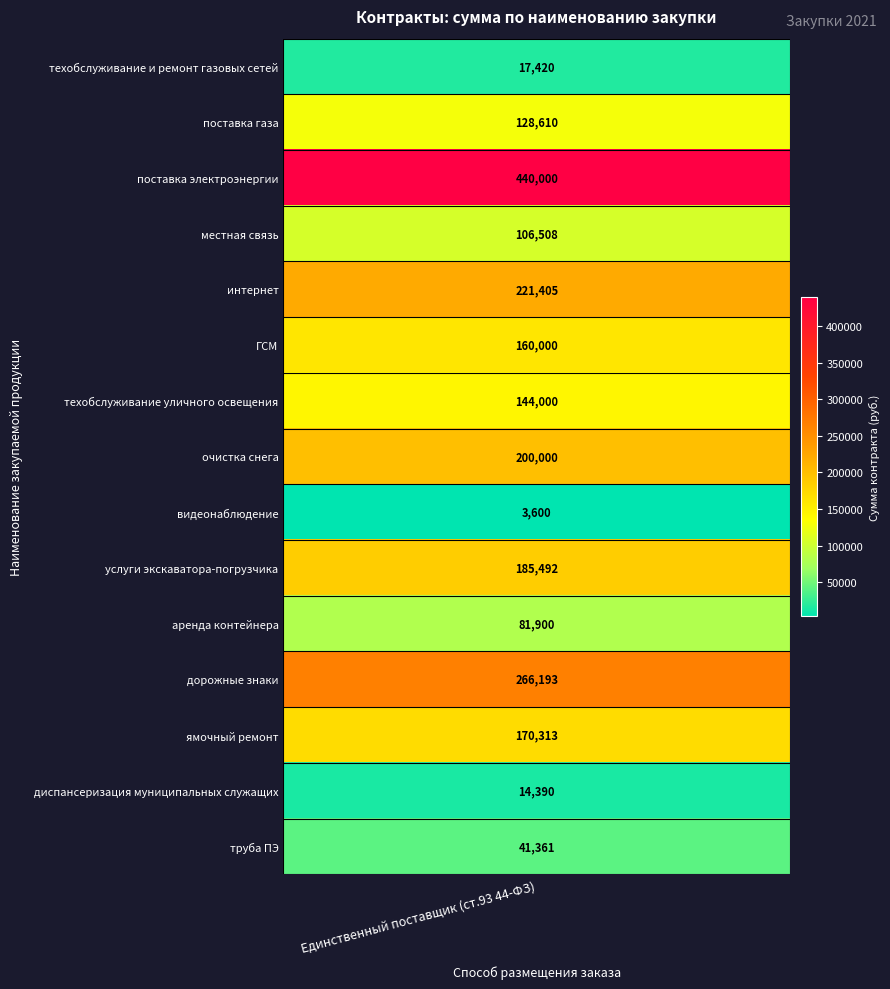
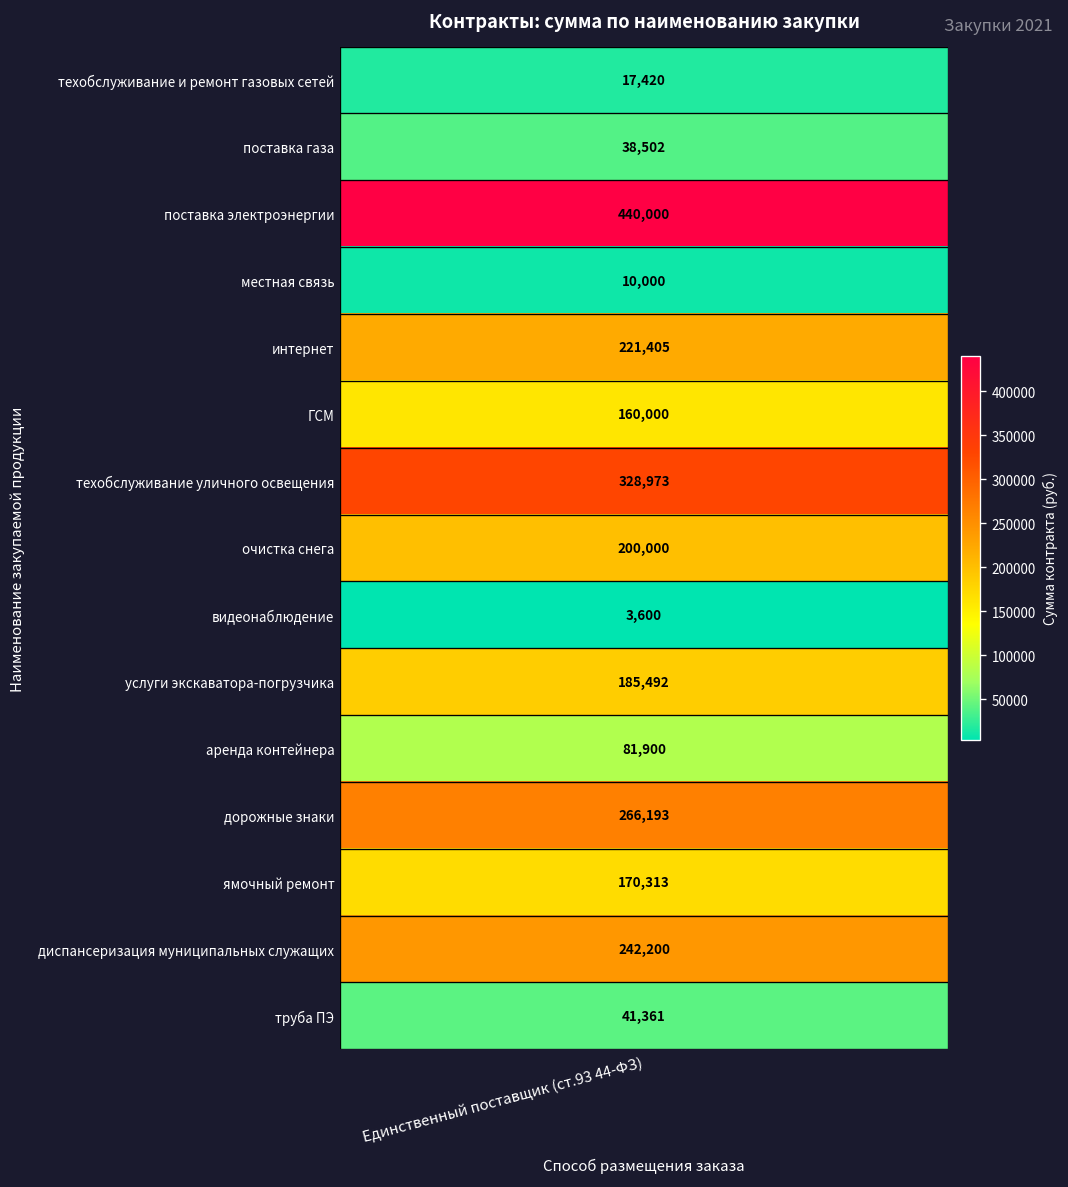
  {
    "техобслуживание и ремонт газовых сетей": {
      "Единственный поставщик (ст.93 44-ФЗ)": "17,420"
    },
    "поставка газа": {
-     "Единственный поставщик (ст.93 44-ФЗ)": "128,610"
+     "Единственный поставщик (ст.93 44-ФЗ)": "38,502"
    },
    "поставка электроэнергии": {
      "Единственный поставщик (ст.93 44-ФЗ)": "440,000"
    },
    "местная связь": {
-     "Единственный поставщик (ст.93 44-ФЗ)": "106,508"
+     "Единственный поставщик (ст.93 44-ФЗ)": "10,000"
    },
    "интернет": {
      "Единственный поставщик (ст.93 44-ФЗ)": "221,405"
    },
    "ГСМ": {
      "Единственный поставщик (ст.93 44-ФЗ)": "160,000"
    },
    "техобслуживание уличного освещения": {
-     "Единственный поставщик (ст.93 44-ФЗ)": "144,000"
+     "Единственный поставщик (ст.93 44-ФЗ)": "328,973"
    },
    "очистка снега": {
      "Единственный поставщик (ст.93 44-ФЗ)": "200,000"
    },
    "видеонаблюдение": {
      "Единственный поставщик (ст.93 44-ФЗ)": "3,600"
    },
    "услуги экскаватора-погрузчика": {
      "Единственный поставщик (ст.93 44-ФЗ)": "185,492"
    },
    "аренда контейнера": {
      "Единственный поставщик (ст.93 44-ФЗ)": "81,900"
    },
    "дорожные знаки": {
      "Единственный поставщик (ст.93 44-ФЗ)": "266,193"
    },
    "ямочный ремонт": {
      "Единственный поставщик (ст.93 44-ФЗ)": "170,313"
    },
    "диспансеризация муниципальных служащих": {
-     "Единственный поставщик (ст.93 44-ФЗ)": "14,390"
+     "Единственный поставщик (ст.93 44-ФЗ)": "242,200"
    },
    "труба ПЭ": {
      "Единственный поставщик (ст.93 44-ФЗ)": "41,361"
    }
  }
